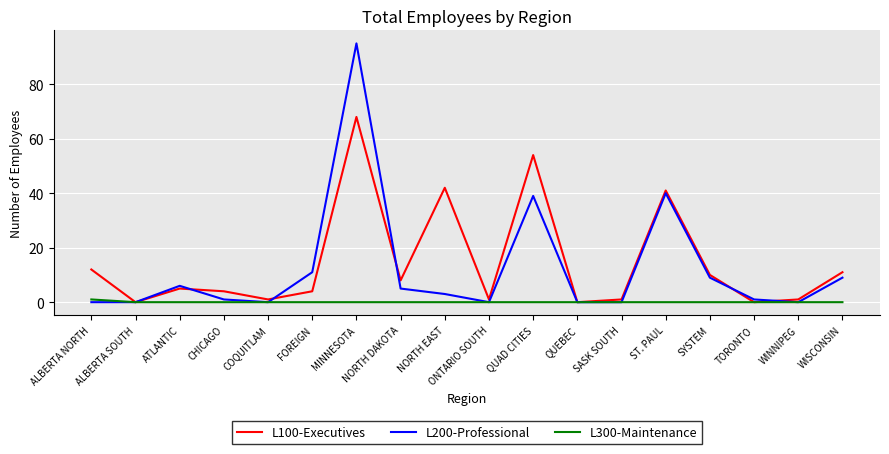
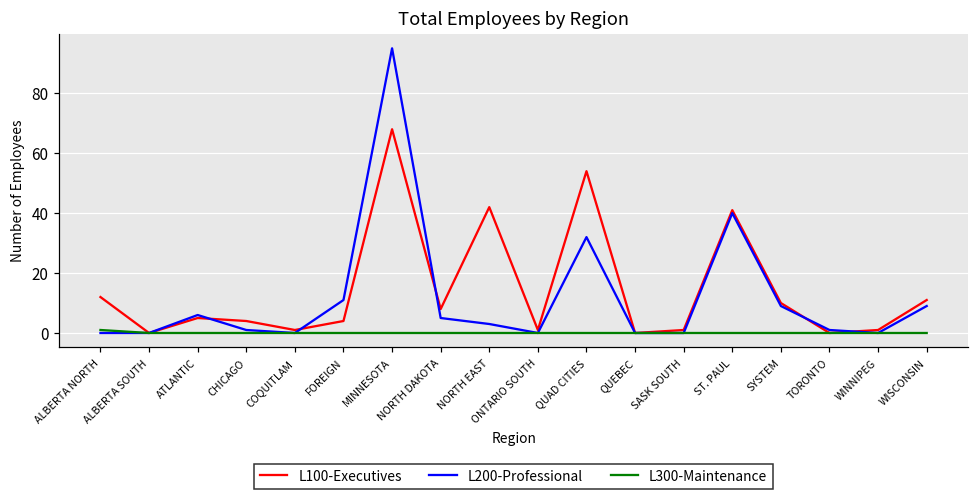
  {
    "L100-Executives": {
      "ALBERTA NORTH": 12,
      "ATLANTIC": 5,
      "CHICAGO": 4,
      "COQUITLAM": 1,
      "FOREIGN": 4,
      "MINNESOTA": 68,
      "NORTH DAKOTA": 8,
      "NORTH EAST": 42,
      "ONTARIO SOUTH": 1,
      "QUAD CITIES": 54,
      "SASK SOUTH": 1,
      "ST. PAUL": 41,
      "SYSTEM": 10,
      "WINNIPEG": 1,
      "WISCONSIN": 11
    },
    "L200-Professional": {
      "ALBERTA NORTH": 0,
      "ATLANTIC": 6,
      "CHICAGO": 1,
      "FOREIGN": 11,
      "MINNESOTA": 95,
      "NORTH DAKOTA": 5,
      "NORTH EAST": 3,
-     "QUAD CITIES": 39,
+     "QUAD CITIES": 32,
      "ST. PAUL": 40,
      "SYSTEM": 9,
      "TORONTO": 1,
      "WISCONSIN": 9
    },
    "L300-Maintenance": {
      "ALBERTA NORTH": 1,
      "ATLANTIC": 0,
      "CHICAGO": 0,
      "FOREIGN": 0,
      "MINNESOTA": 0,
      "NORTH DAKOTA": 0,
      "NORTH EAST": 0,
      "QUAD CITIES": 0,
      "ST. PAUL": 0,
      "SYSTEM": 0,
      "WISCONSIN": 0
    }
  }
